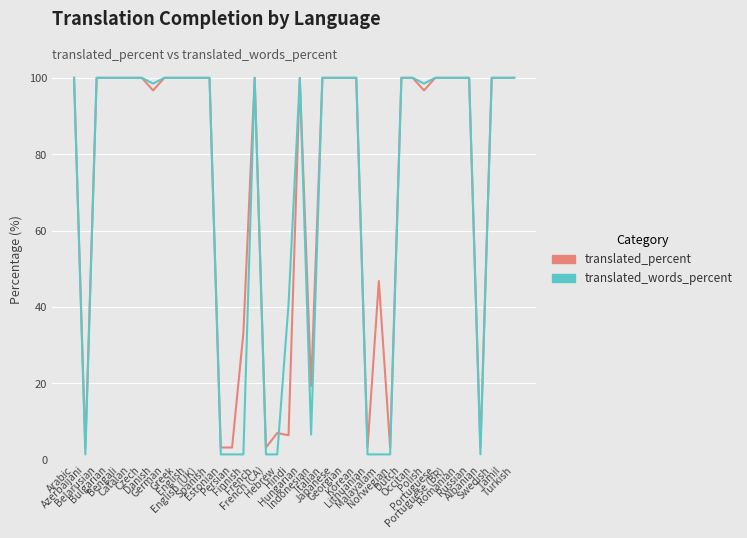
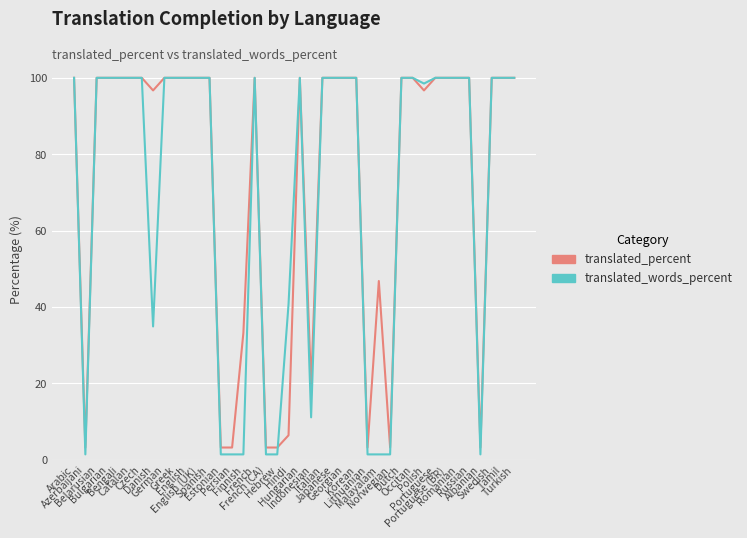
  {
    "translated_percent": {
      "Azerbaijani": 3,
      "Danish": 97,
      "Estonian": 3,
      "Persian": 3,
      "Finnish": 33,
      "French (CA)": 3,
-     "Hebrew": 7,
+     "Hebrew": 3,
      "Hindi": 6,
      "Indonesian": 19,
      "Lithuanian": 3,
      "Malayalam": 47,
      "Norwegian": 3,
      "Polish": 97,
      "Albanian": 3
    },
    "translated_words_percent": {
      "Azerbaijani": 1,
-     "Danish": 99,
+     "Danish": 35,
      "Estonian": 1,
      "Persian": 1,
      "Finnish": 1,
      "French (CA)": 1,
      "Hebrew": 1,
      "Hindi": 41,
-     "Indonesian": 7,
+     "Indonesian": 11,
      "Lithuanian": 1,
      "Malayalam": 1,
      "Norwegian": 1,
      "Polish": 99,
      "Albanian": 1
    }
  }
